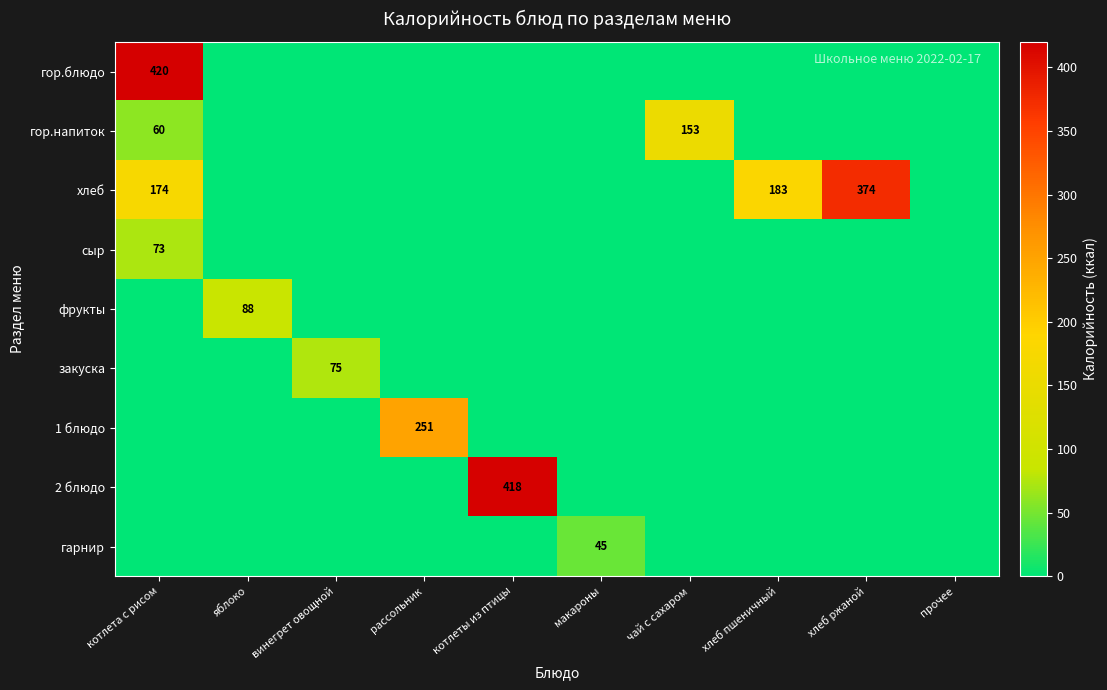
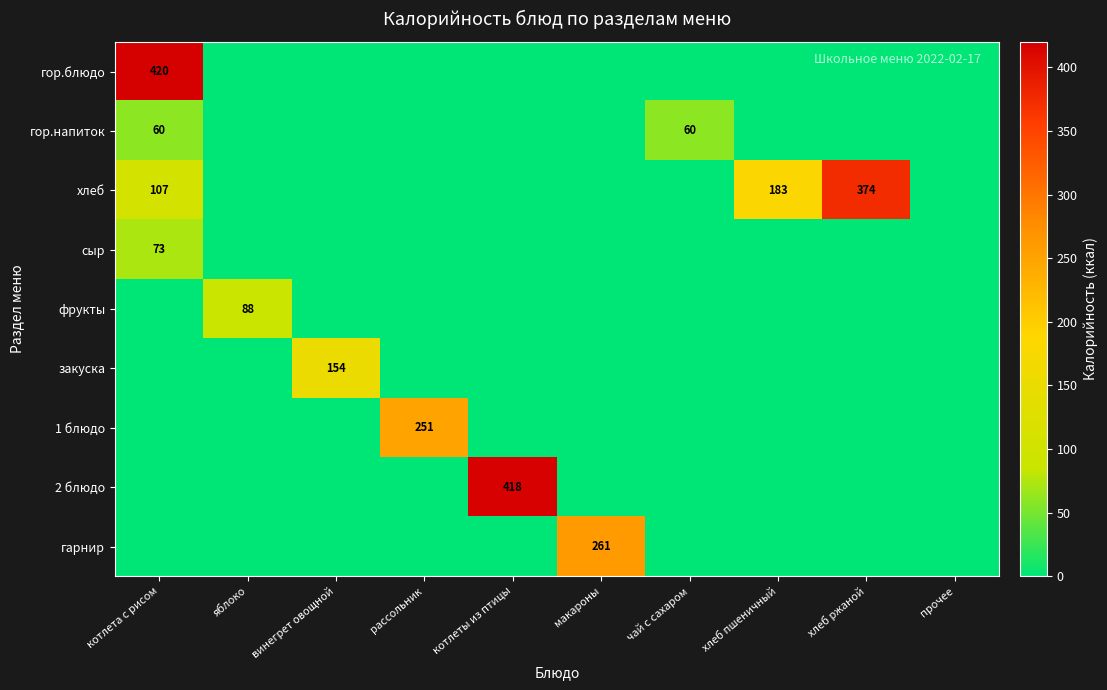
  {
    "гор.блюдо": {
      "котлета с рисом": 420
    },
    "гор.напиток": {
      "котлета с рисом": 60,
-     "чай с сахаром": 153
+     "чай с сахаром": 60
    },
    "хлеб": {
-     "котлета с рисом": 174,
+     "котлета с рисом": 107,
      "хлеб пшеничный": 183,
      "хлеб ржаной": 374
    },
    "сыр": {
      "котлета с рисом": 73
    },
    "фрукты": {
      "яблоко": 88
    },
    "закуска": {
-     "винегрет овощной": 75
+     "винегрет овощной": 154
    },
    "1 блюдо": {
      "рассольник": 251
    },
    "2 блюдо": {
      "котлеты из птицы": 418
    },
    "гарнир": {
-     "макароны": 45
+     "макароны": 261
    }
  }
